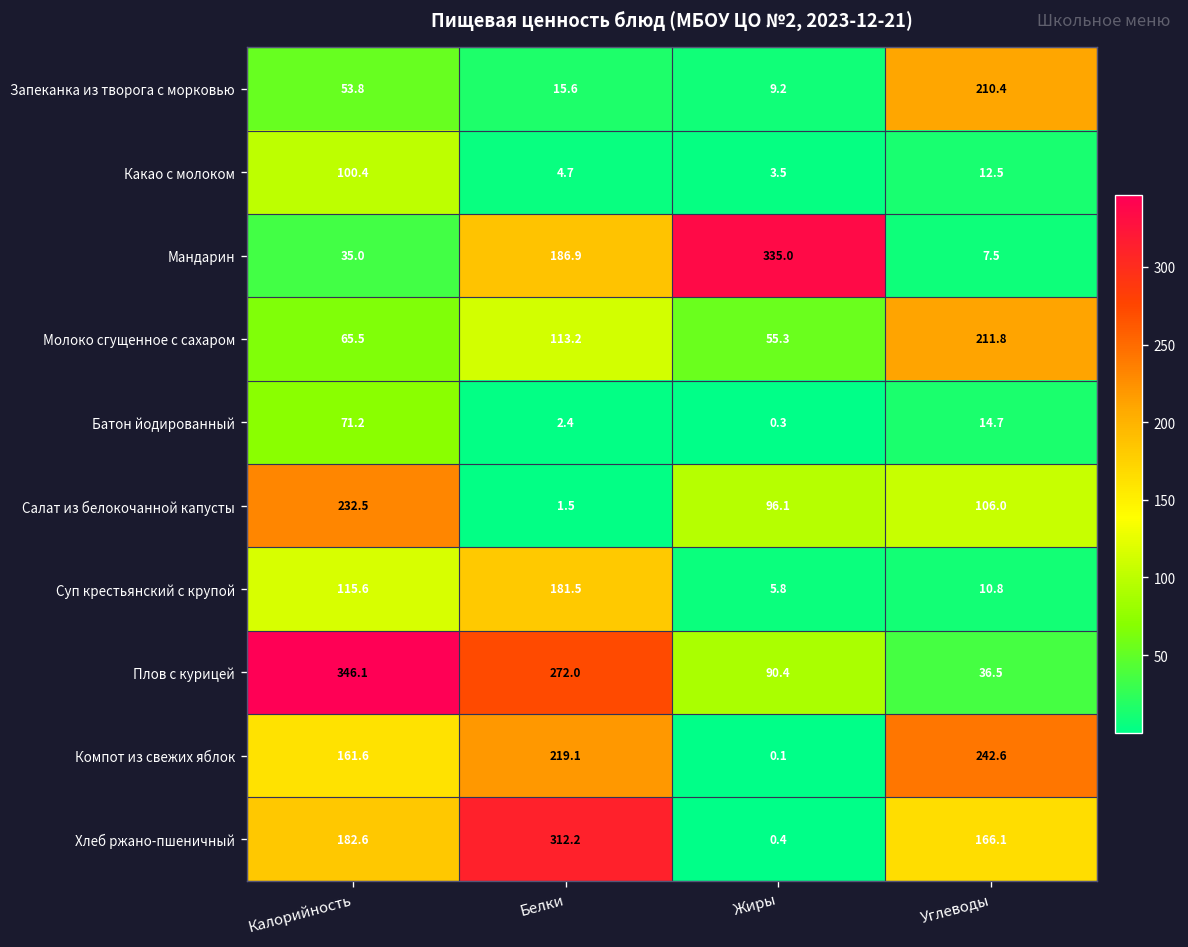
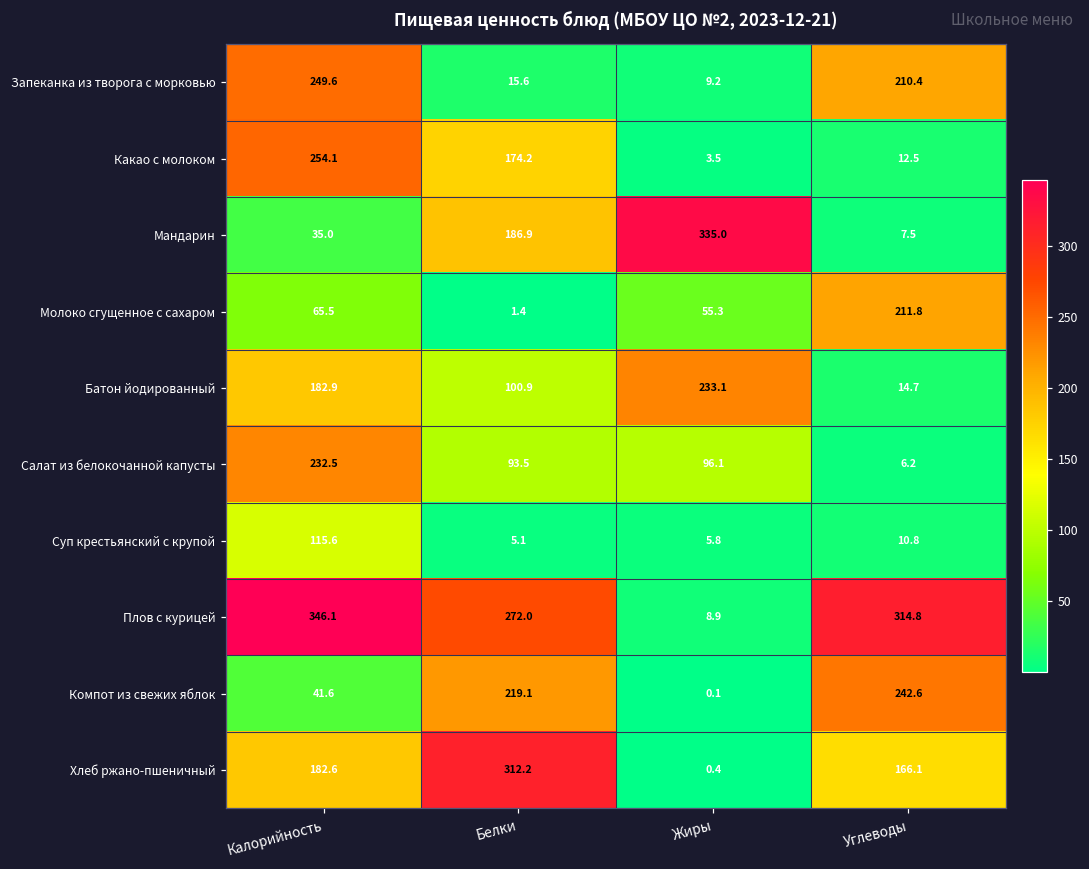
  {
    "Запеканка из творога с морковью": {
-     "Калорийность": 53.8,
+     "Калорийность": 249.6,
      "Белки": 15.6,
      "Жиры": 9.2,
      "Углеводы": 210.4
    },
    "Какао с молоком": {
-     "Калорийность": 100.4,
-     "Белки": 4.7,
+     "Калорийность": 254.1,
+     "Белки": 174.2,
      "Жиры": 3.5,
      "Углеводы": 12.5
    },
    "Мандарин": {
      "Калорийность": 35.0,
      "Белки": 186.9,
      "Жиры": 335.0,
      "Углеводы": 7.5
    },
    "Молоко сгущенное с сахаром": {
      "Калорийность": 65.5,
-     "Белки": 113.2,
+     "Белки": 1.4,
      "Жиры": 55.3,
      "Углеводы": 211.8
    },
    "Батон йодированный": {
-     "Калорийность": 71.2,
-     "Белки": 2.4,
-     "Жиры": 0.3,
+     "Калорийность": 182.9,
+     "Белки": 100.9,
+     "Жиры": 233.1,
      "Углеводы": 14.7
    },
    "Салат из белокочанной капусты": {
      "Калорийность": 232.5,
-     "Белки": 1.5,
+     "Белки": 93.5,
      "Жиры": 96.1,
-     "Углеводы": 106.0
+     "Углеводы": 6.2
    },
    "Суп крестьянский с крупой": {
      "Калорийность": 115.6,
-     "Белки": 181.5,
+     "Белки": 5.1,
      "Жиры": 5.8,
      "Углеводы": 10.8
    },
    "Плов с курицей": {
      "Калорийность": 346.1,
      "Белки": 272.0,
-     "Жиры": 90.4,
-     "Углеводы": 36.5
+     "Жиры": 8.9,
+     "Углеводы": 314.8
    },
    "Компот из свежих яблок": {
-     "Калорийность": 161.6,
+     "Калорийность": 41.6,
      "Белки": 219.1,
      "Жиры": 0.1,
      "Углеводы": 242.6
    },
    "Хлеб ржано-пшеничный": {
      "Калорийность": 182.6,
      "Белки": 312.2,
      "Жиры": 0.4,
      "Углеводы": 166.1
    }
  }
